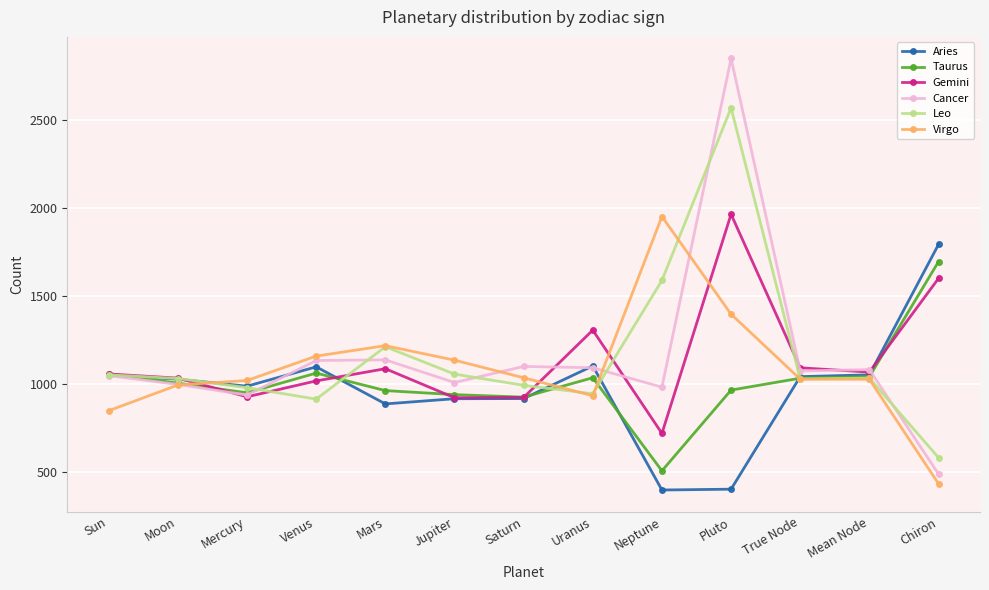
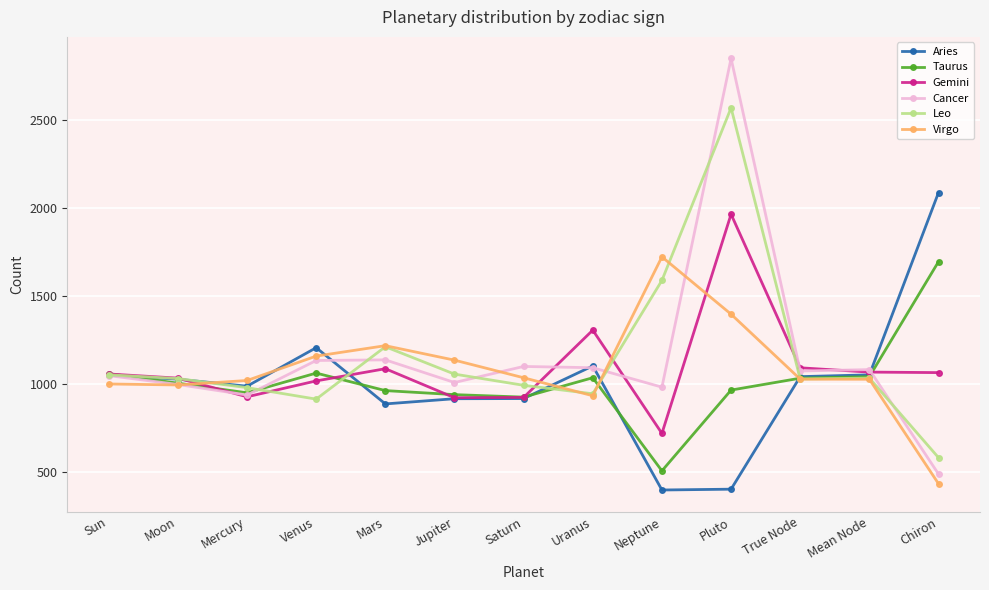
  {
    "Aries": {
-     "Venus": 1100,
+     "Venus": 1210,
      "Mars": 890,
      "Neptune": 400,
      "Pluto": 400,
-     "Chiron": 1790
+     "Chiron": 2090
    },
    "Taurus": {
      "Venus": 1060,
      "Mars": 960,
      "Jupiter": 940,
      "Uranus": 1030,
      "Neptune": 510,
      "Pluto": 960,
      "Chiron": 1690
    },
    "Gemini": {
      "Venus": 1020,
      "Mars": 1090,
      "Uranus": 1300,
      "Neptune": 720,
      "Pluto": 1960,
      "True Node": 1090,
-     "Chiron": 1600
+     "Chiron": 1060
    },
    "Cancer": {
      "Venus": 1130,
      "Mars": 1140,
      "Jupiter": 1010,
      "Saturn": 1100,
      "Neptune": 980,
      "Pluto": 2850,
      "True Node": 1070,
      "Chiron": 490
    },
    "Leo": {
      "Venus": 910,
      "Jupiter": 1060,
      "Saturn": 990,
      "Neptune": 1590,
      "Pluto": 2570,
      "Chiron": 580
    },
    "Virgo": {
-     "Sun": 850,
+     "Sun": 1000,
      "Mercury": 1020,
      "Venus": 1160,
      "Jupiter": 1130,
      "Saturn": 1030,
-     "Neptune": 1950,
+     "Neptune": 1720,
      "Pluto": 1400,
      "Chiron": 430
    }
  }
